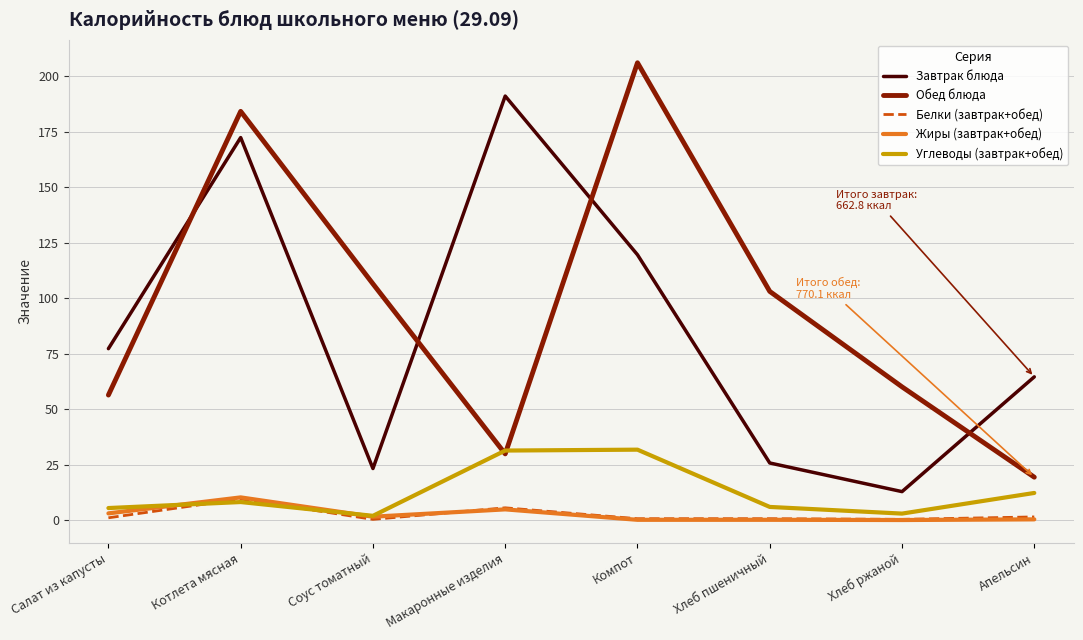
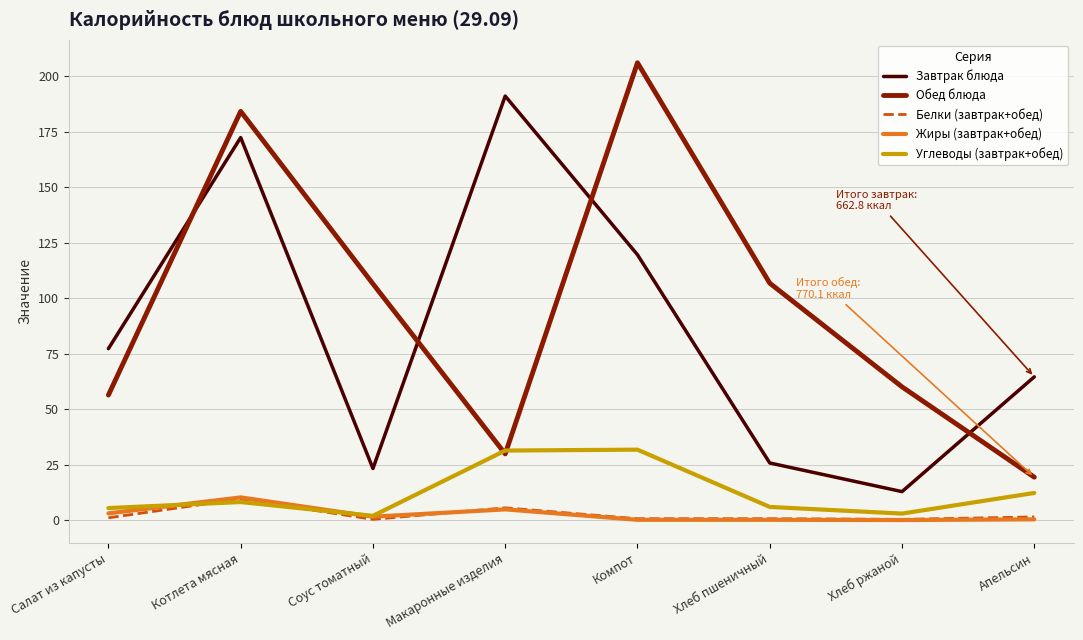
  {
    "Завтрак блюда": {
      "Салат из капусты": 77,
      "Котлета мясная": 172,
      "Соус томатный": 23,
      "Макаронные изделия": 191,
      "Компот": 120,
      "Хлеб пшеничный": 26,
      "Хлеб ржаной": 13
    },
    "Обед блюда": {
      "Салат из капусты": 56,
      "Котлета мясная": 184,
      "Соус томатный": 106,
      "Макаронные изделия": 30,
      "Компот": 206,
-     "Хлеб пшеничный": 103,
+     "Хлеб пшеничный": 107,
      "Апельсин": 19
    },
    "Углеводы (завтрак+обед)": {
      "Салат из капусты": 5,
      "Котлета мясная": 8,
      "Макаронные изделия": 31,
      "Компот": 32,
      "Хлеб пшеничный": 6,
      "Хлеб ржаной": 3,
      "Апельсин": 12
    }
  }
